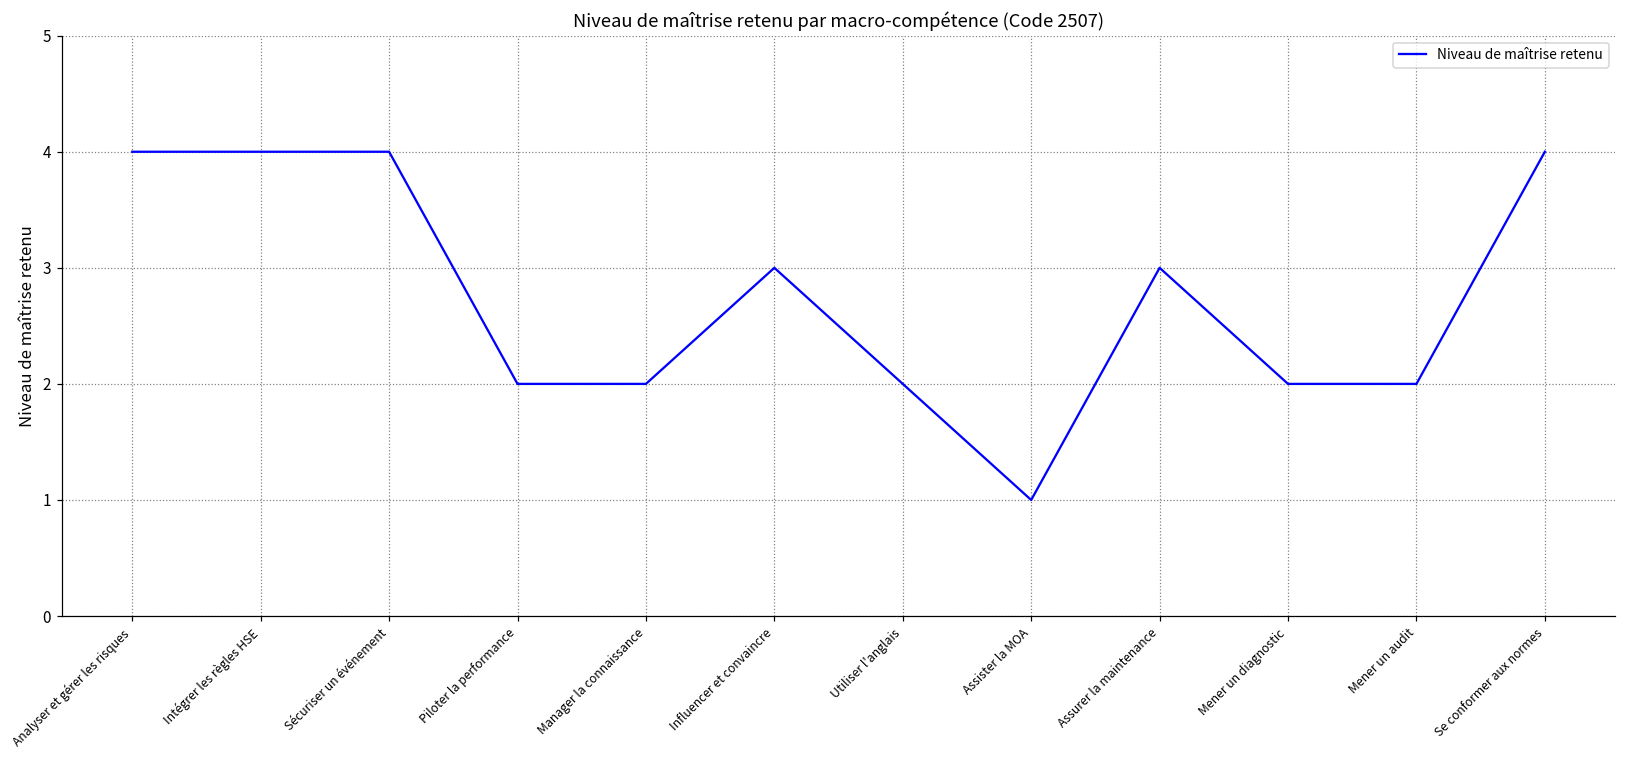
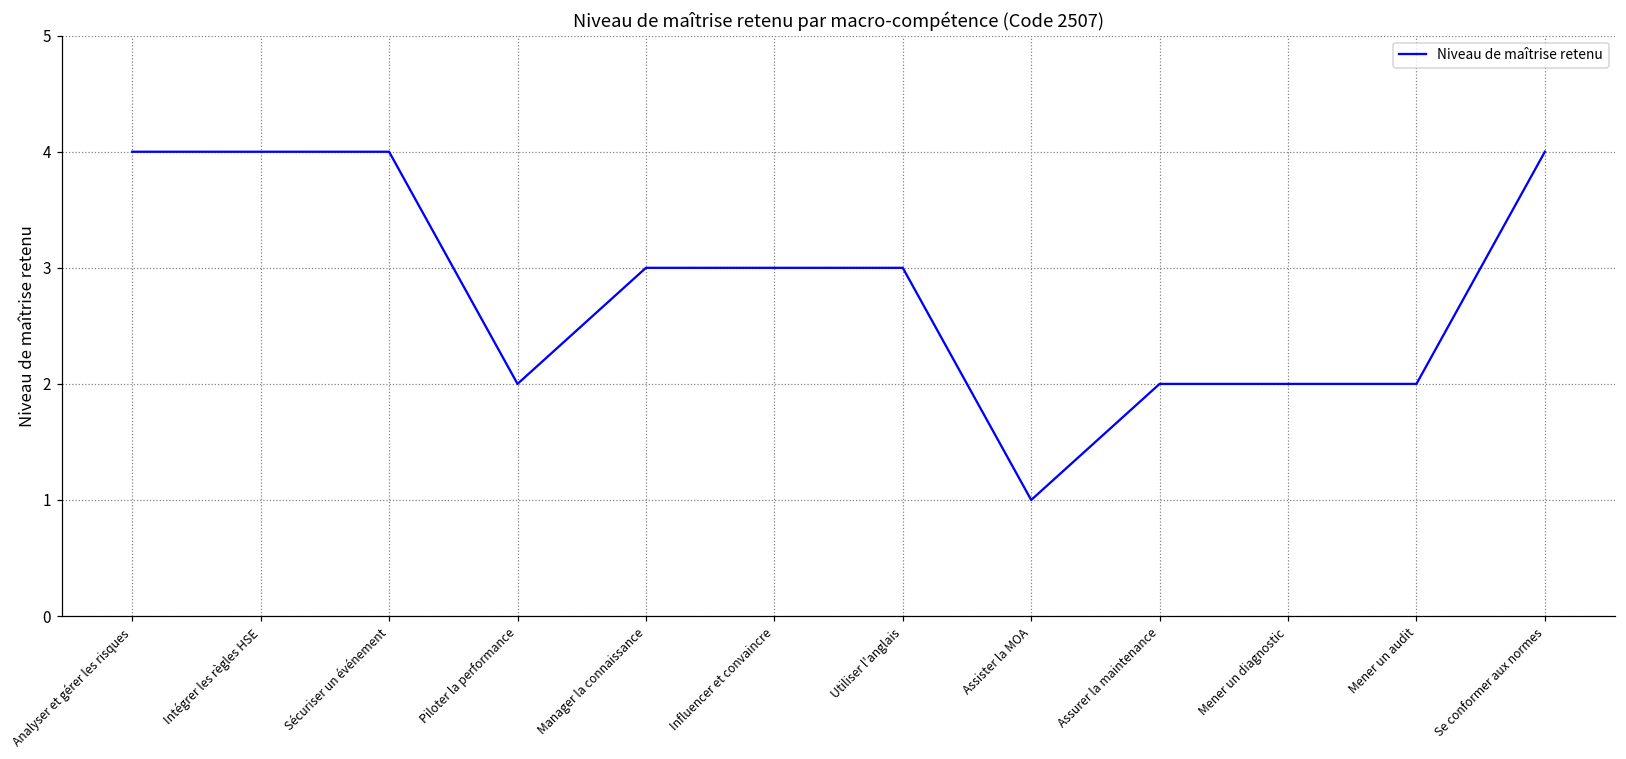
  {
    "Analyser et gérer les risques": 4,
    "Intégrer les règles HSE": 4,
    "Sécuriser un événement": 4,
    "Piloter la performance": 2,
-   "Manager la connaissance": 2,
+   "Manager la connaissance": 3,
    "Influencer et convaincre": 3,
-   "Utiliser l'anglais": 2,
+   "Utiliser l'anglais": 3,
    "Assister la MOA": 1,
-   "Assurer la maintenance": 3,
+   "Assurer la maintenance": 2,
    "Mener un diagnostic": 2,
    "Mener un audit": 2,
    "Se conformer aux normes": 4
  }
